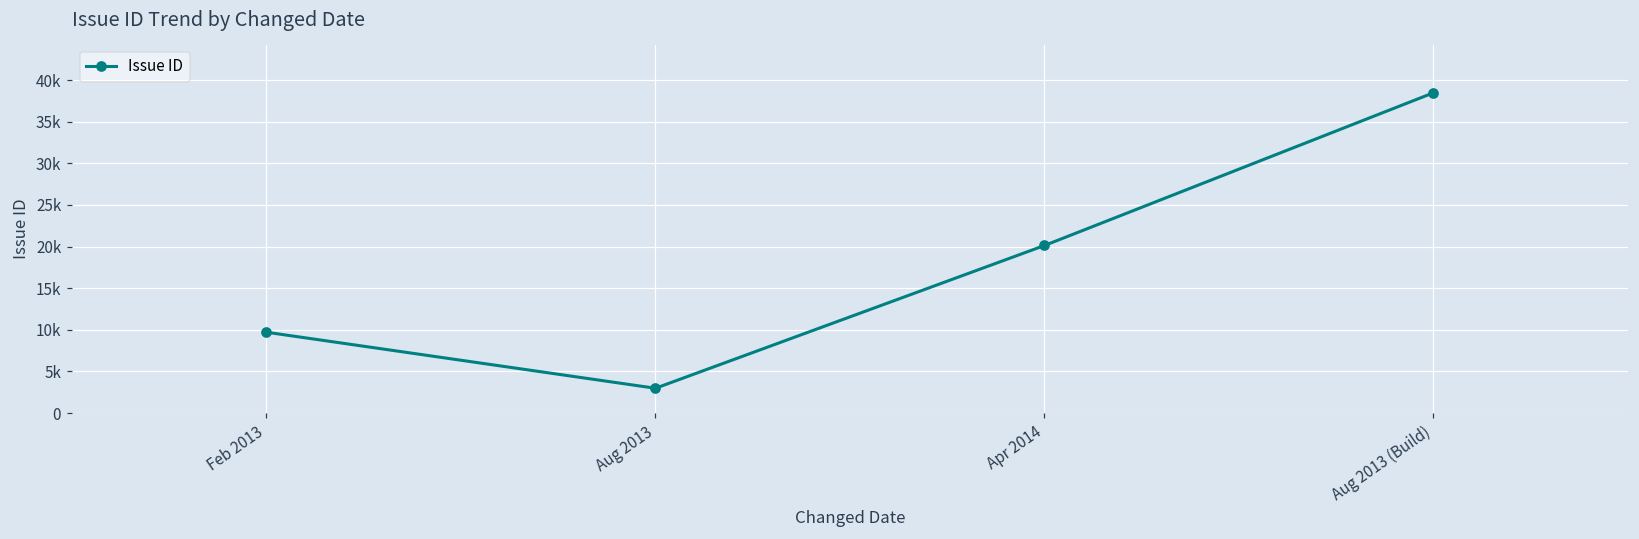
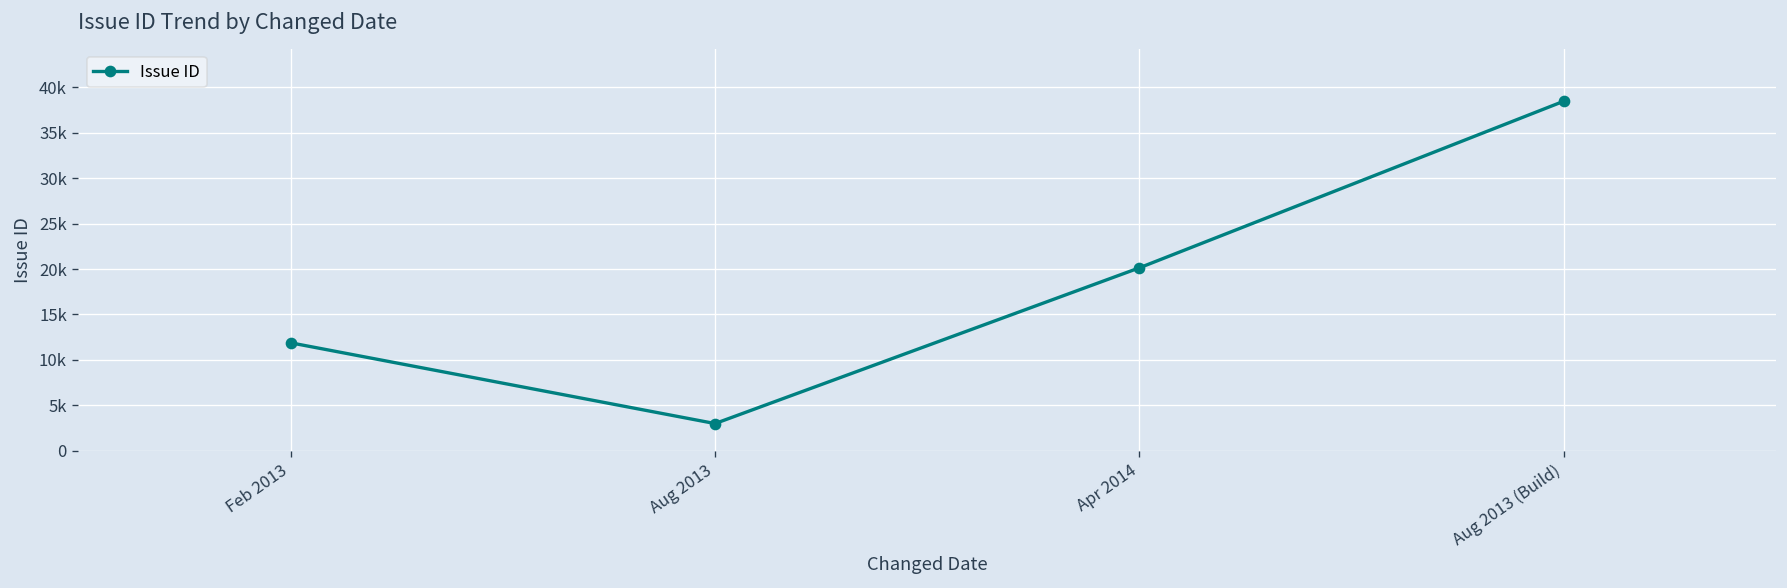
  {
-   "Feb 2013": 10000,
+   "Feb 2013": 12000,
    "Aug 2013": 3000,
    "Apr 2014": 20000,
    "Aug 2013 (Build)": 38000
  }
